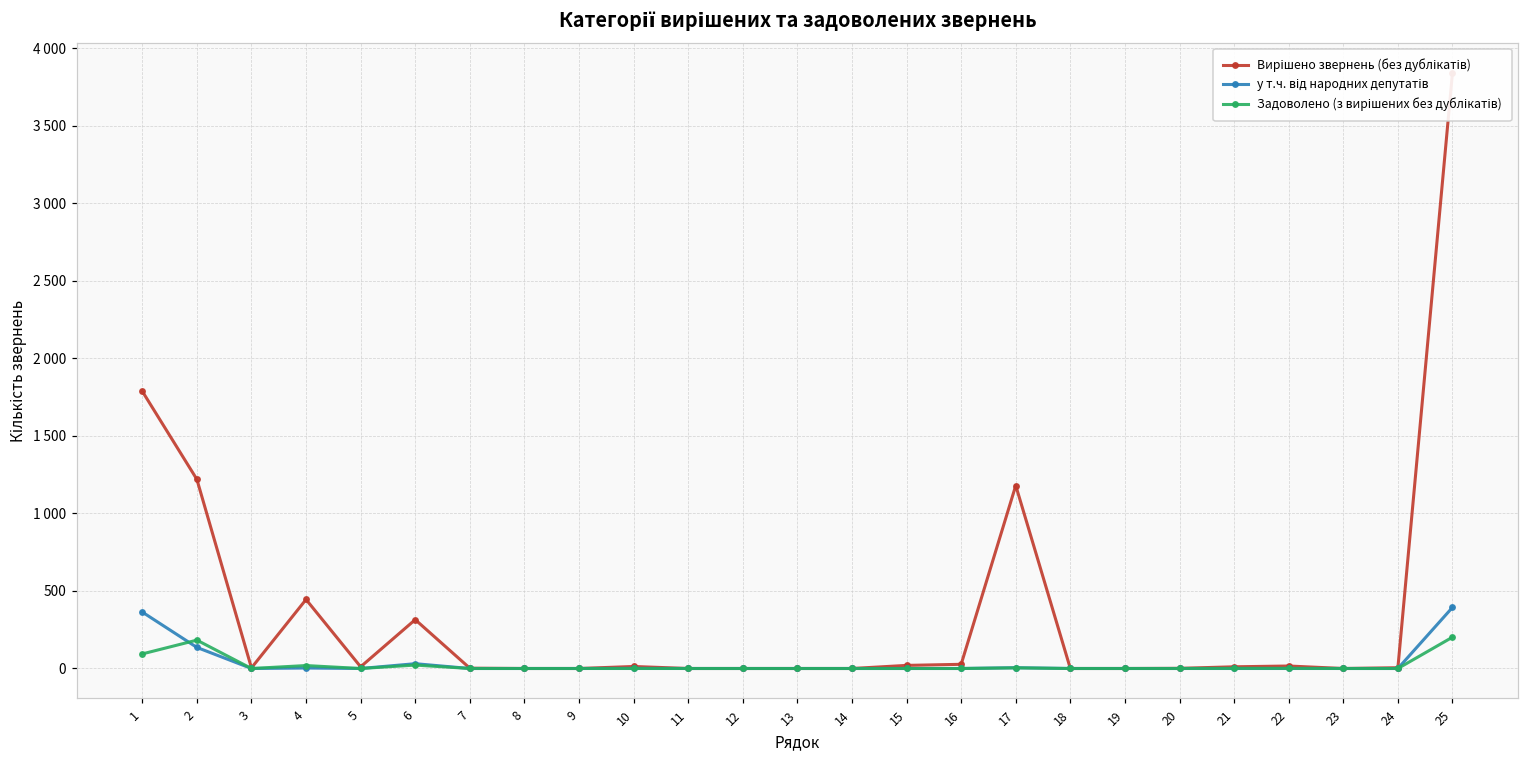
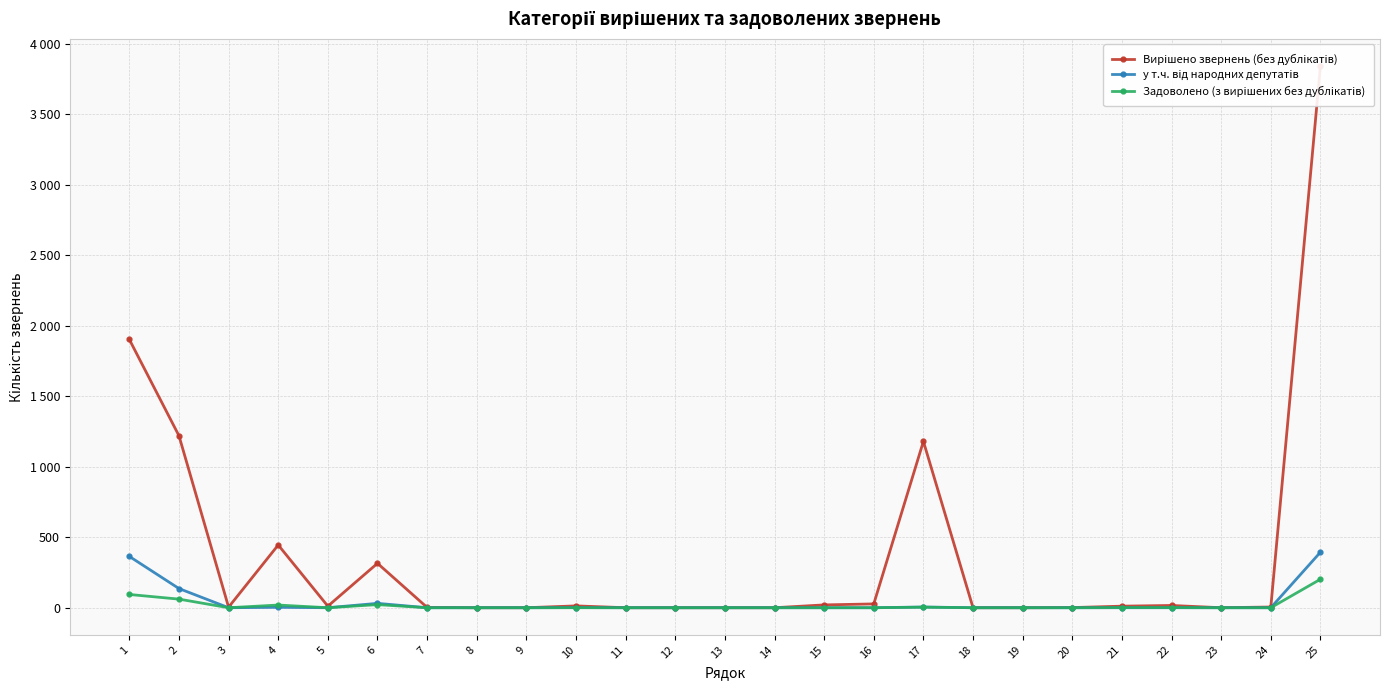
  {
    "Вирішено звернень (без дублікатів)": {
-     "1": 1790,
+     "1": 1900,
      "2": 1220,
      "4": 450,
      "6": 320,
      "15": 20,
      "16": 30,
      "17": 1180
    },
    "у т.ч. від народних депутатів": {
      "1": 360,
      "2": 140,
      "25": 390
    },
    "Задоволено (з вирішених без дублікатів)": {
      "1": 90,
-     "2": 180,
+     "2": 60,
      "25": 200
    }
  }
